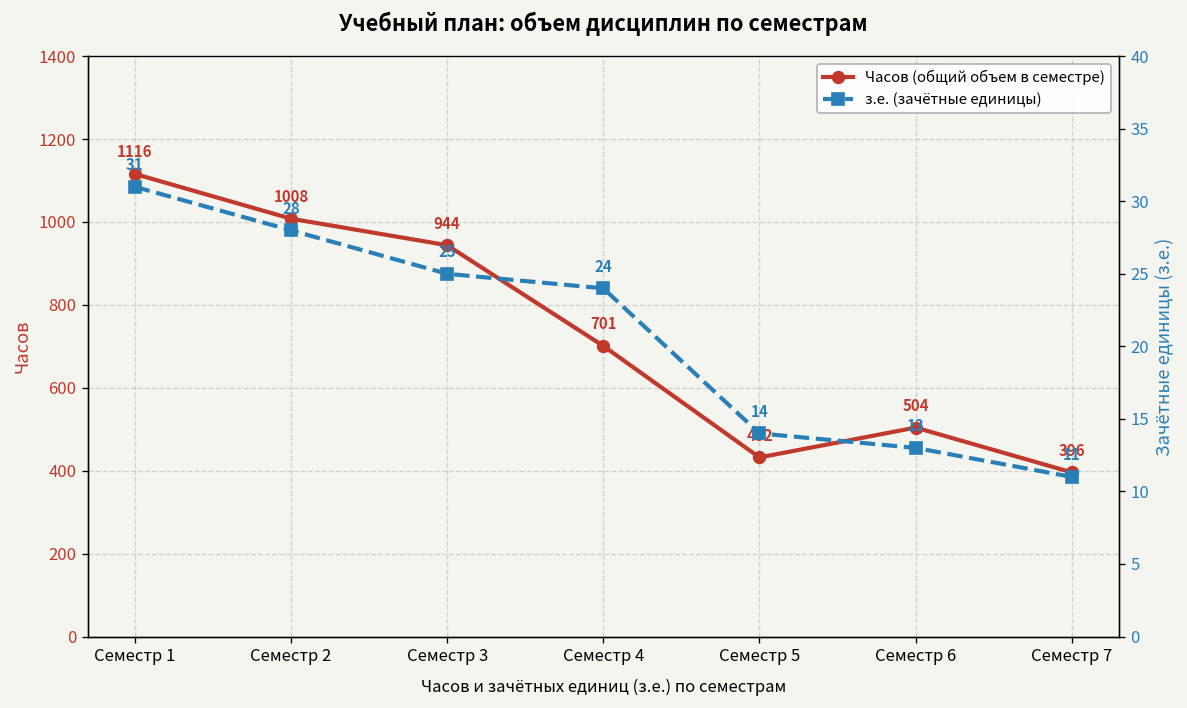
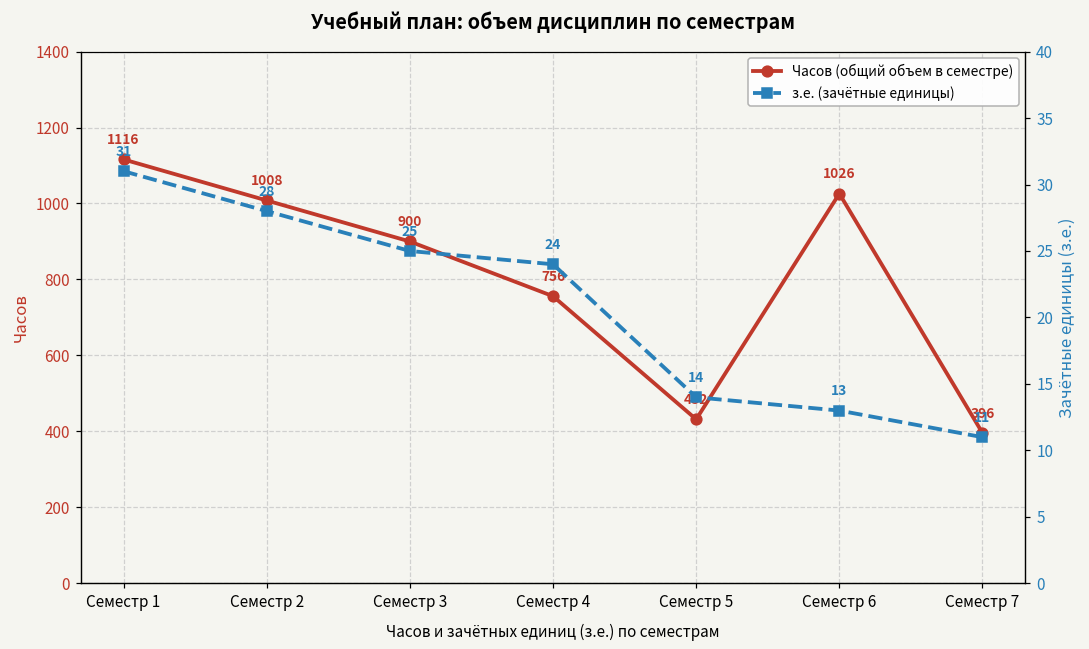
  {
    "Часов (общий объем в семестре)": {
      "Семестр 1": 1116,
      "Семестр 2": 1008,
-     "Семестр 3": 944,
-     "Семестр 4": 701,
-     "Семестр 6": 504
+     "Семестр 3": 900,
+     "Семестр 4": 756,
+     "Семестр 6": 1026
    },
    "з.е. (зачётные единицы)": {
      "Семестр 4": 24,
      "Семестр 5": 14,
      "Семестр 6": 13
    }
  }
